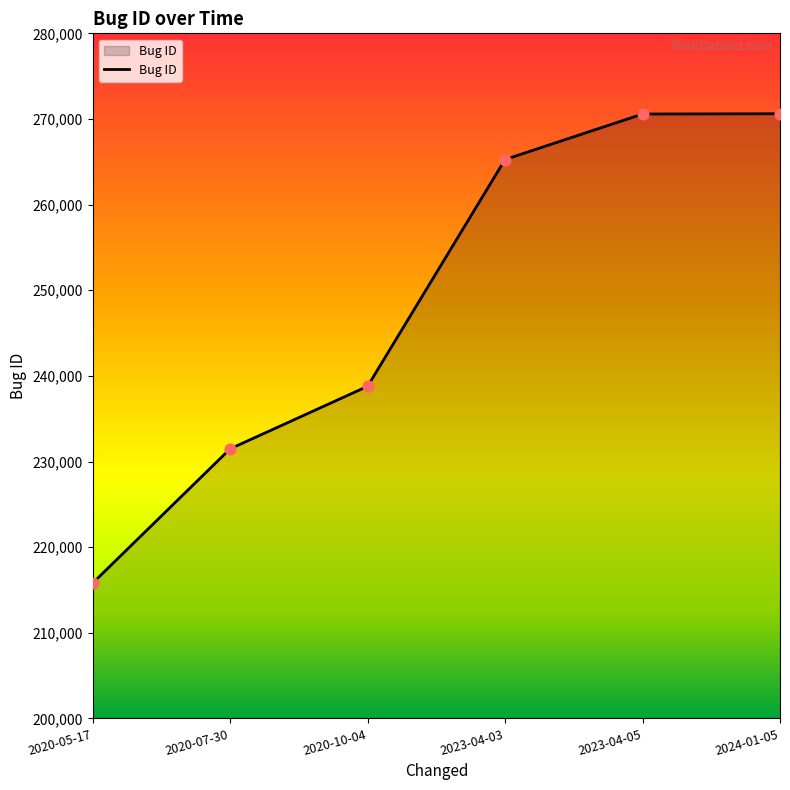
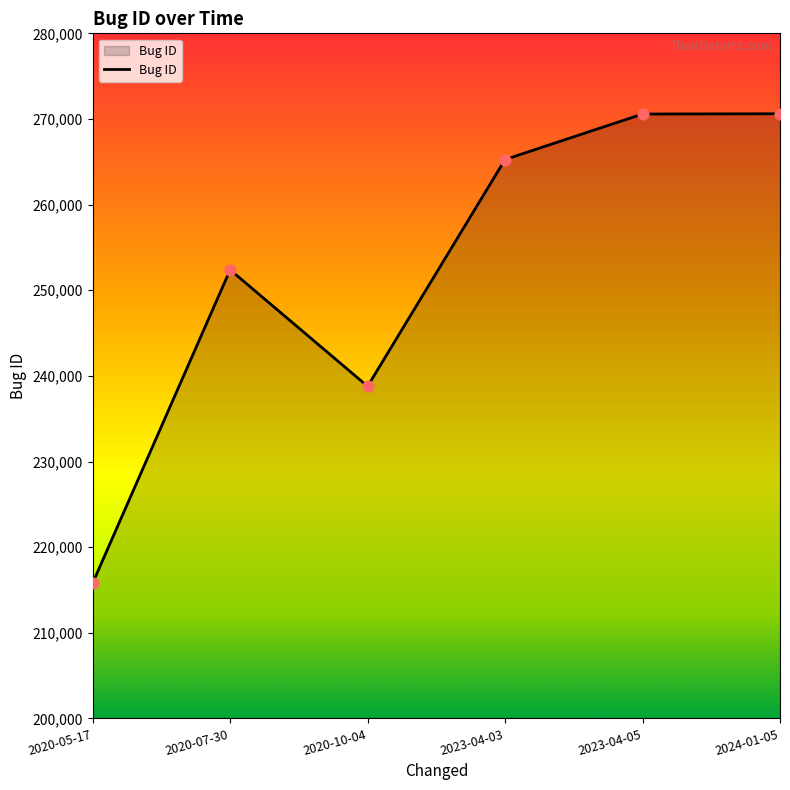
  {
    "2020-05-17": "216,000",
-   "2020-07-30": "231,000",
+   "2020-07-30": "252,000",
    "2020-10-04": "239,000",
    "2023-04-03": "265,000",
    "2023-04-05": "271,000",
    "2024-01-05": "271,000"
  }
